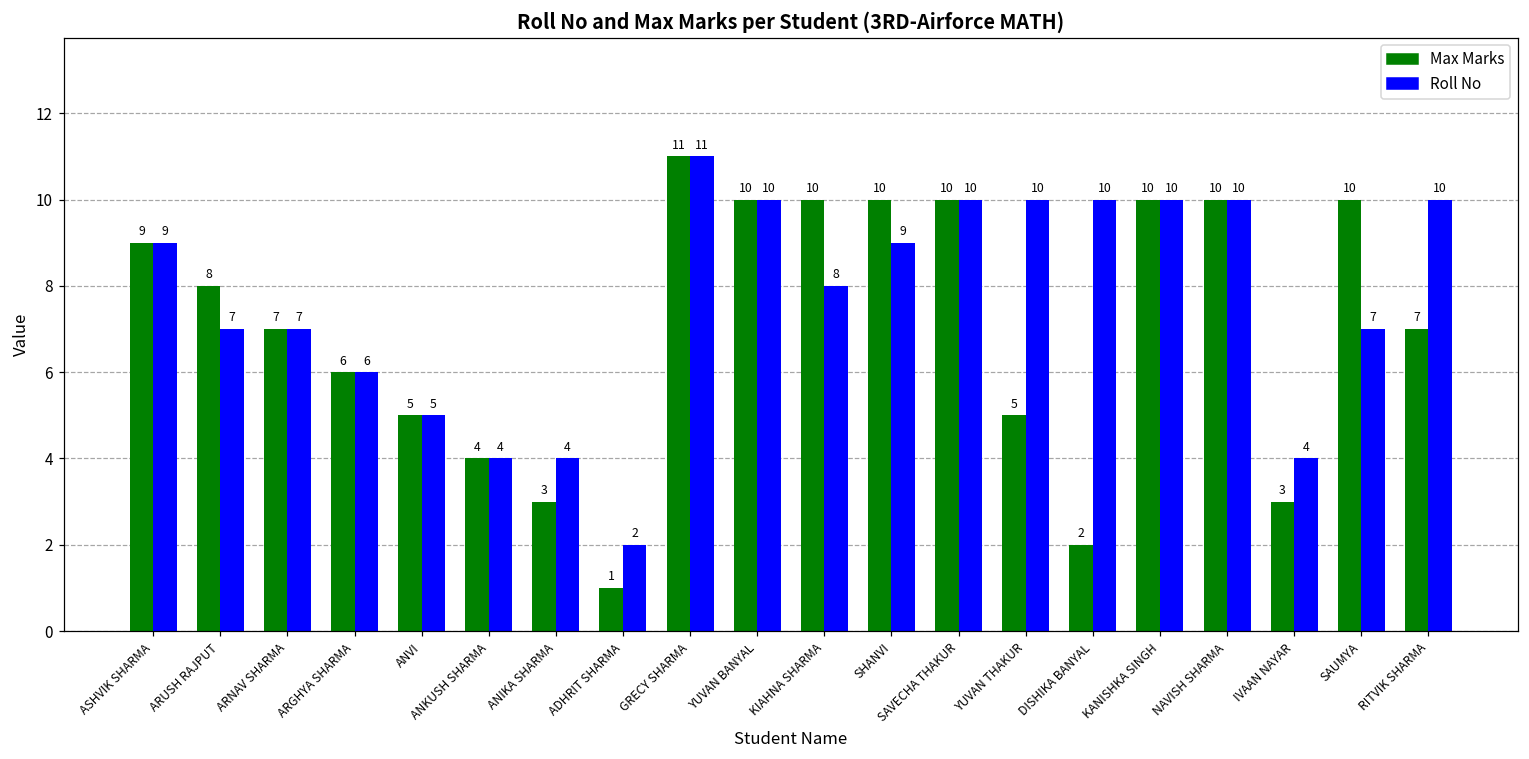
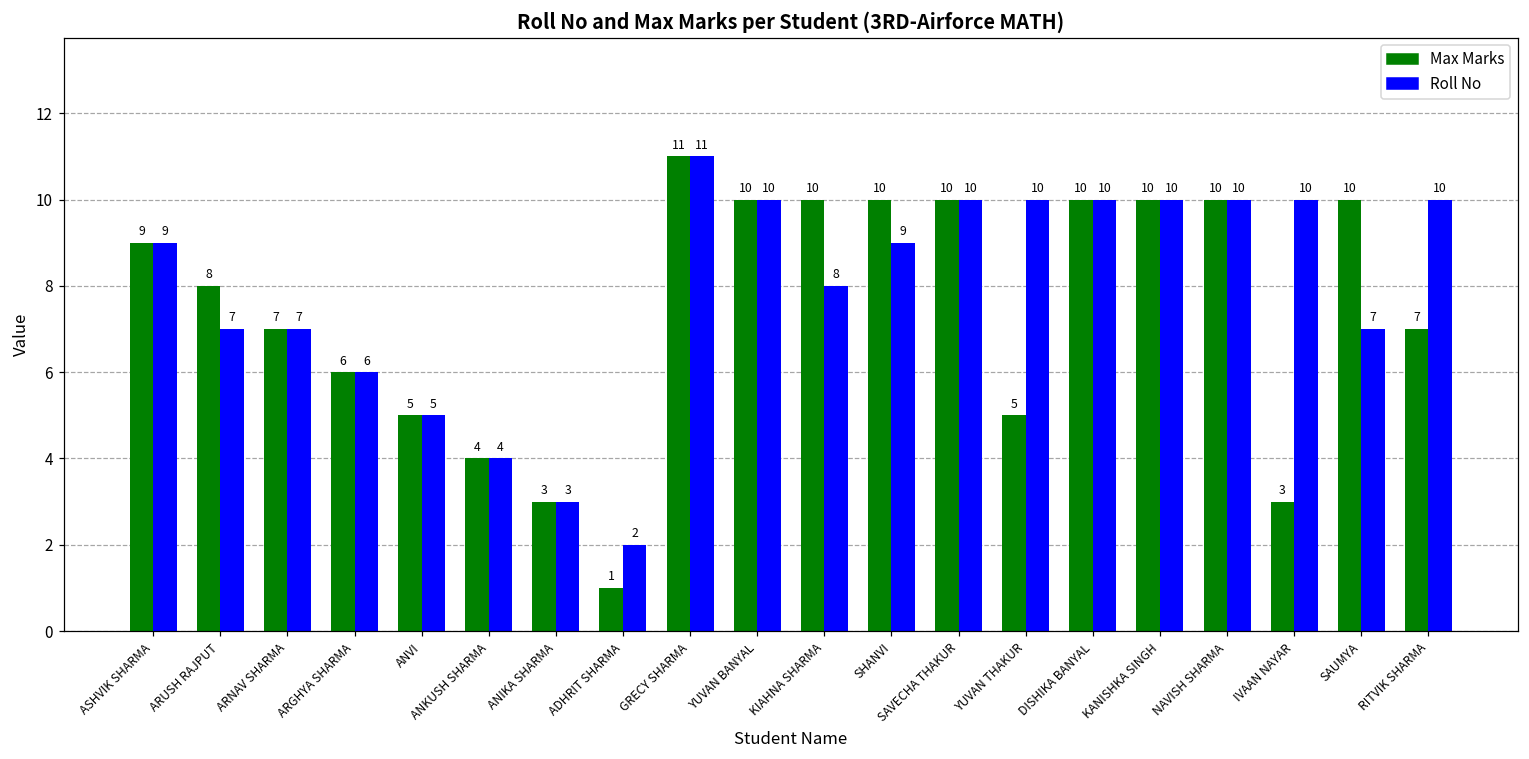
  {
    "Max Marks": {
      "ASHVIK SHARMA": 9,
      "ARUSH RAJPUT": 8,
      "ARNAV SHARMA": 7,
      "ARGHYA SHARMA": 6,
      "ANVI": 5,
      "ANKUSH SHARMA": 4,
      "ANIKA SHARMA": 3,
      "ADHRIT SHARMA": 1,
      "GRECY SHARMA": 11,
      "YUVAN BANYAL": 10,
      "KIAHNA SHARMA": 10,
      "SHANVI": 10,
      "SAVECHA THAKUR": 10,
      "YUVAN THAKUR": 5,
-     "DISHIKA BANYAL": 2,
+     "DISHIKA BANYAL": 10,
      "KANISHKA SINGH": 10,
      "NAVISH SHARMA": 10,
      "IVAAN NAYAR": 3,
      "SAUMYA": 10,
      "RITVIK SHARMA": 7
    },
    "Roll No": {
      "ASHVIK SHARMA": 9,
      "ARUSH RAJPUT": 7,
      "ARNAV SHARMA": 7,
      "ARGHYA SHARMA": 6,
      "ANVI": 5,
      "ANKUSH SHARMA": 4,
-     "ANIKA SHARMA": 4,
+     "ANIKA SHARMA": 3,
      "ADHRIT SHARMA": 2,
      "GRECY SHARMA": 11,
      "YUVAN BANYAL": 10,
      "KIAHNA SHARMA": 8,
      "SHANVI": 9,
      "SAVECHA THAKUR": 10,
      "YUVAN THAKUR": 10,
      "DISHIKA BANYAL": 10,
      "KANISHKA SINGH": 10,
      "NAVISH SHARMA": 10,
-     "IVAAN NAYAR": 4,
+     "IVAAN NAYAR": 10,
      "SAUMYA": 7,
      "RITVIK SHARMA": 10
    }
  }
